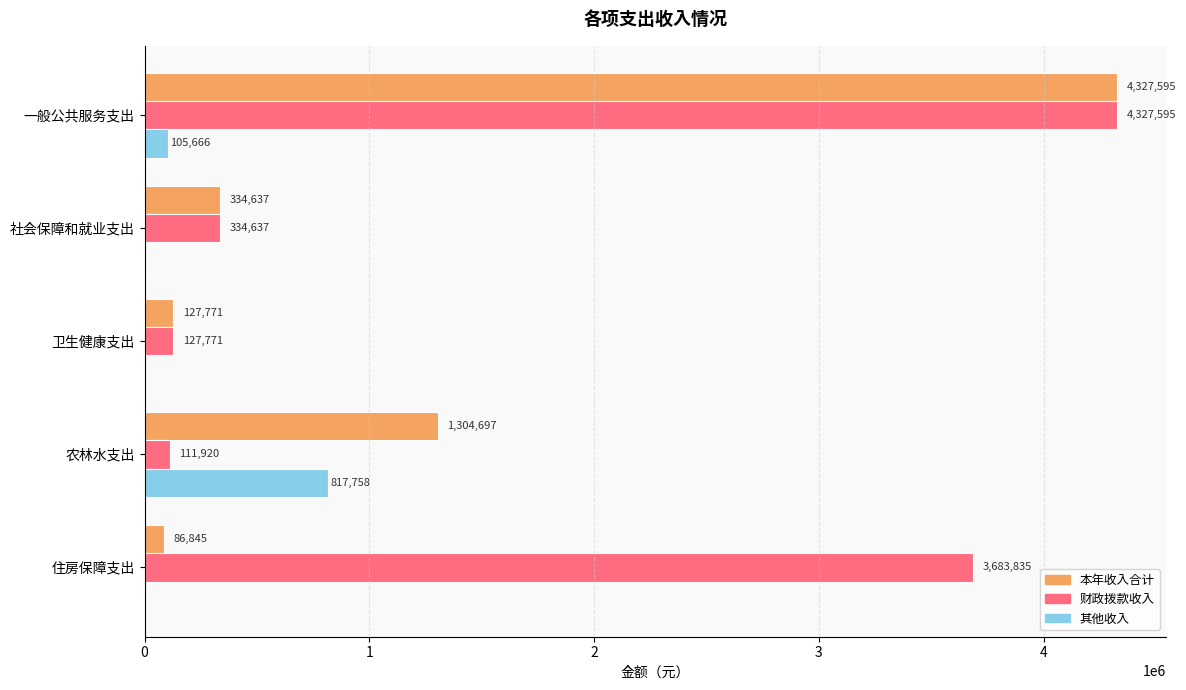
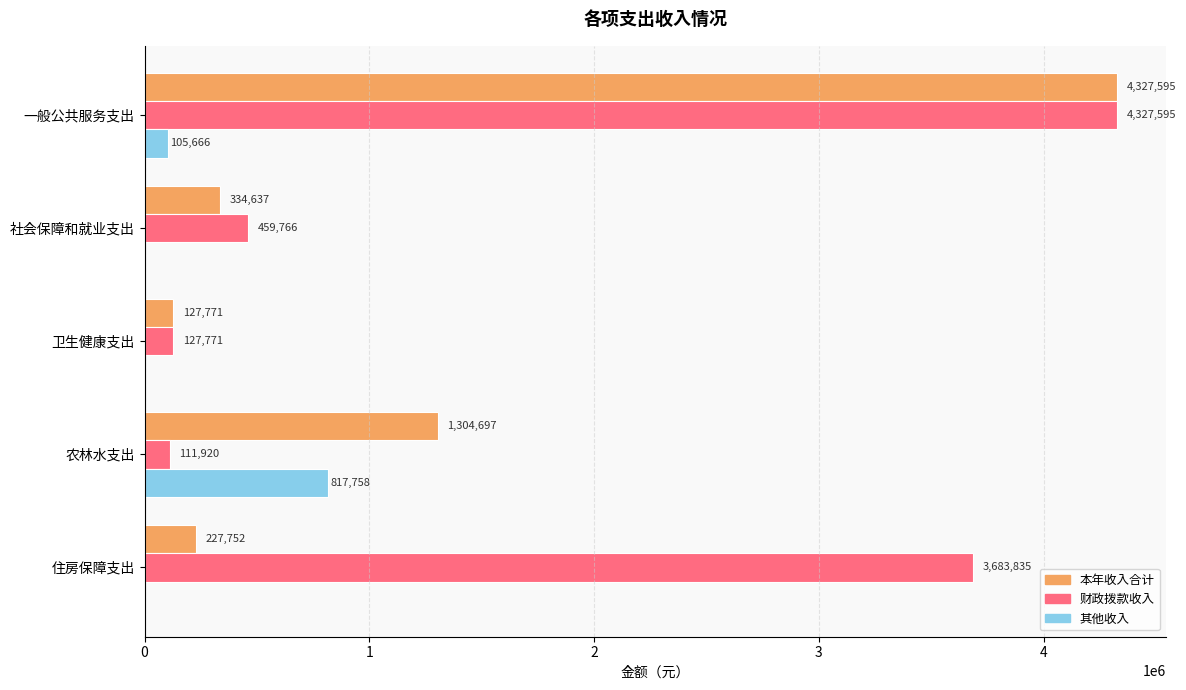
  {
    "本年收入合计": {
      "一般公共服务支出": "4,327,595",
      "社会保障和就业支出": "334,637",
      "卫生健康支出": "127,771",
      "农林水支出": "1,304,697",
-     "住房保障支出": "86,845"
+     "住房保障支出": "227,752"
    },
    "财政拨款收入": {
      "一般公共服务支出": "4,327,595",
-     "社会保障和就业支出": "334,637",
+     "社会保障和就业支出": "459,766",
      "卫生健康支出": "127,771",
      "农林水支出": "111,920",
      "住房保障支出": "3,683,835"
    },
    "其他收入": {
      "一般公共服务支出": "105,666",
      "农林水支出": "817,758"
    }
  }
